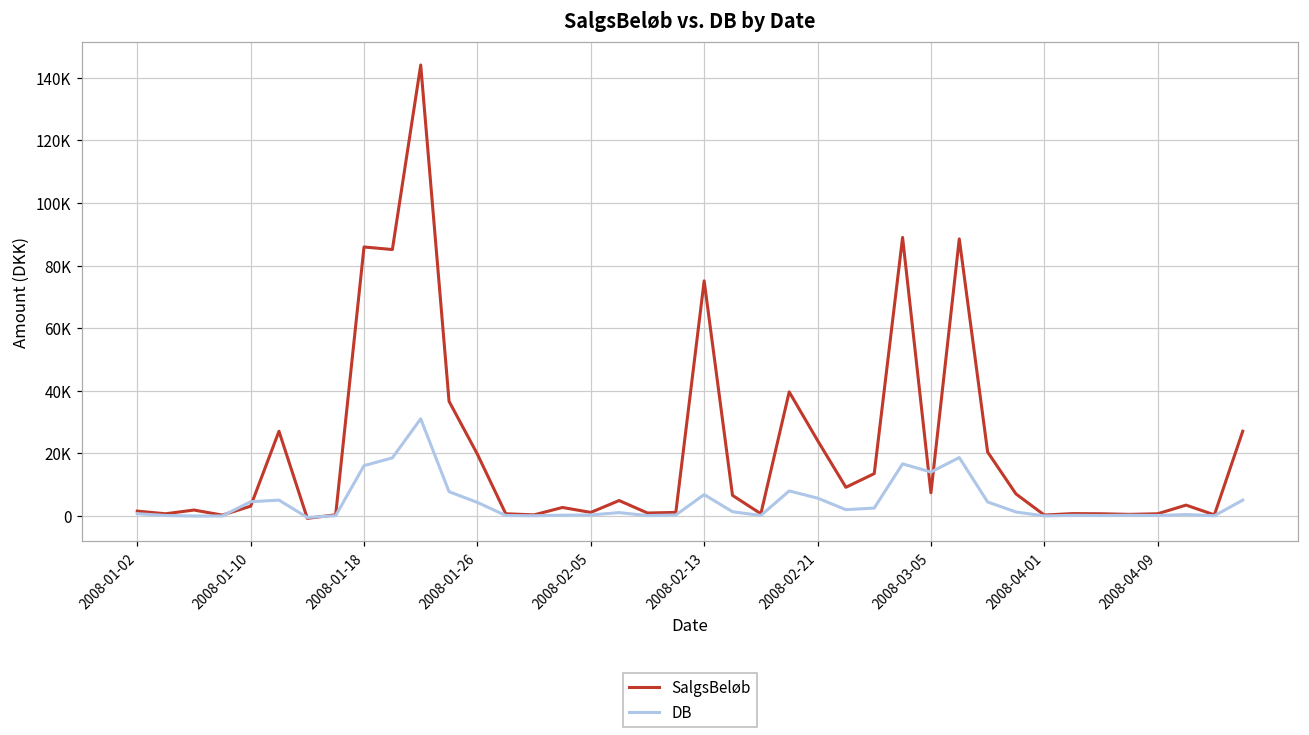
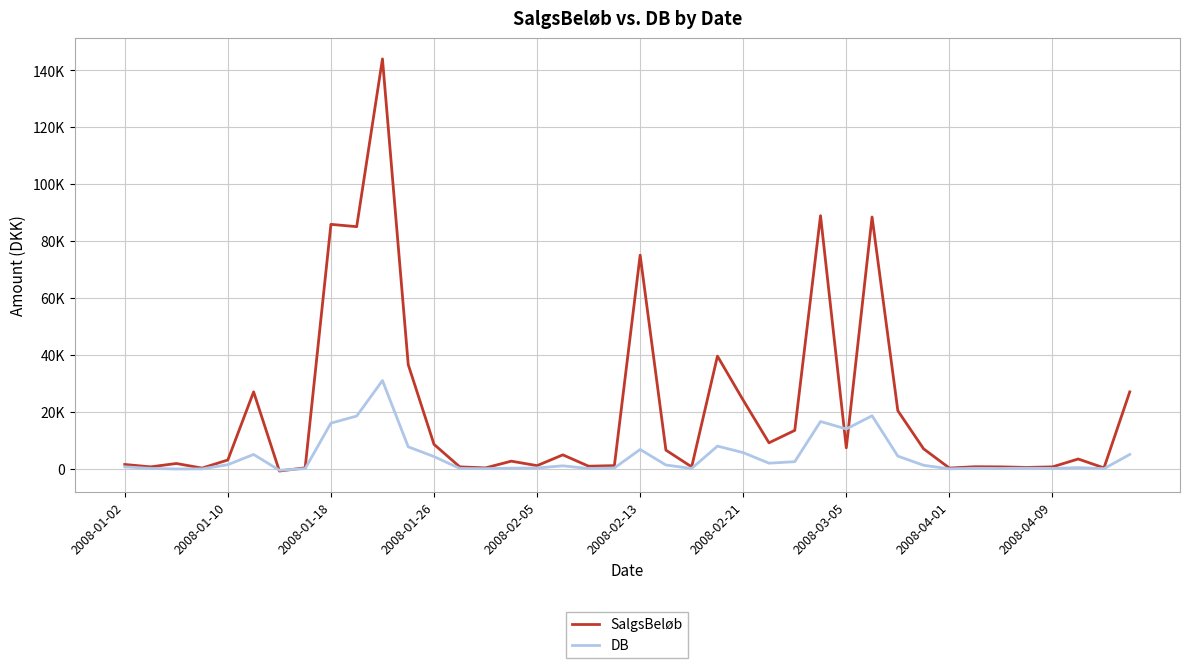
  {
    "SalgsBeløb": {
      "2008-01-10": 3000,
      "2008-01-18": 86000,
-     "2008-01-26": 20000,
+     "2008-01-26": 9000,
      "2008-02-13": 75000,
      "2008-02-21": 24000,
      "2008-03-05": 7000
    },
    "DB": {
-     "2008-01-10": 5000,
+     "2008-01-10": 1000,
      "2008-01-18": 16000,
      "2008-01-26": 4000,
      "2008-02-13": 7000,
      "2008-02-21": 6000,
      "2008-03-05": 14000
    }
  }
